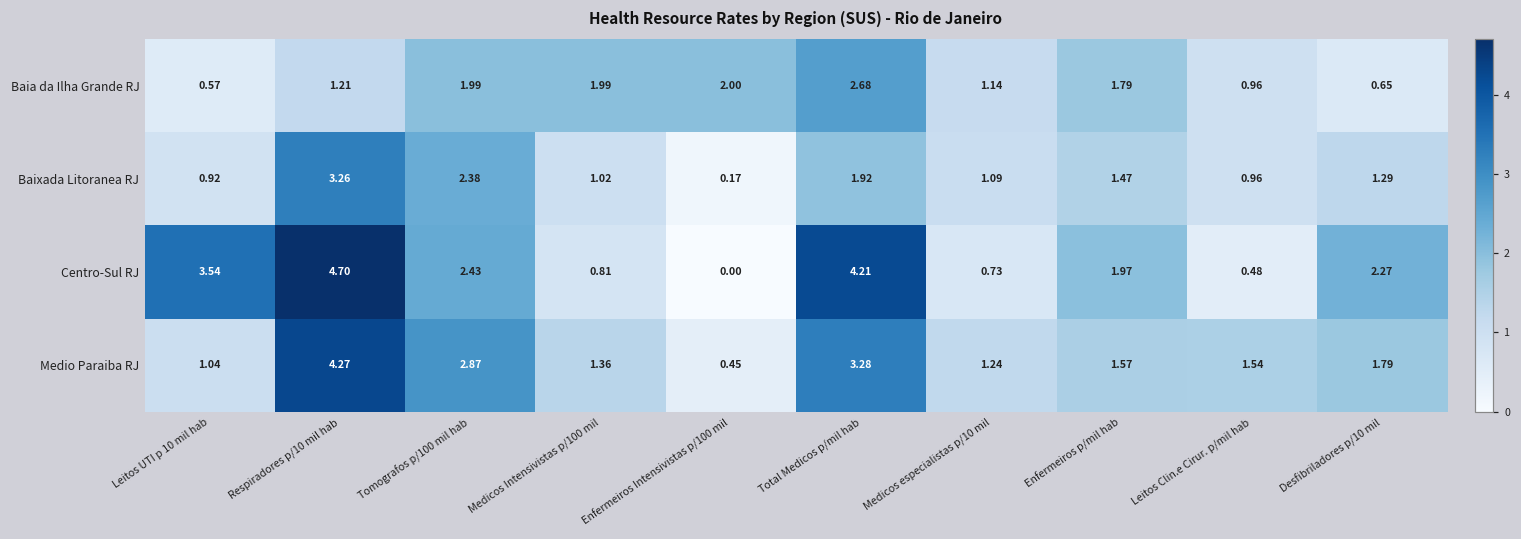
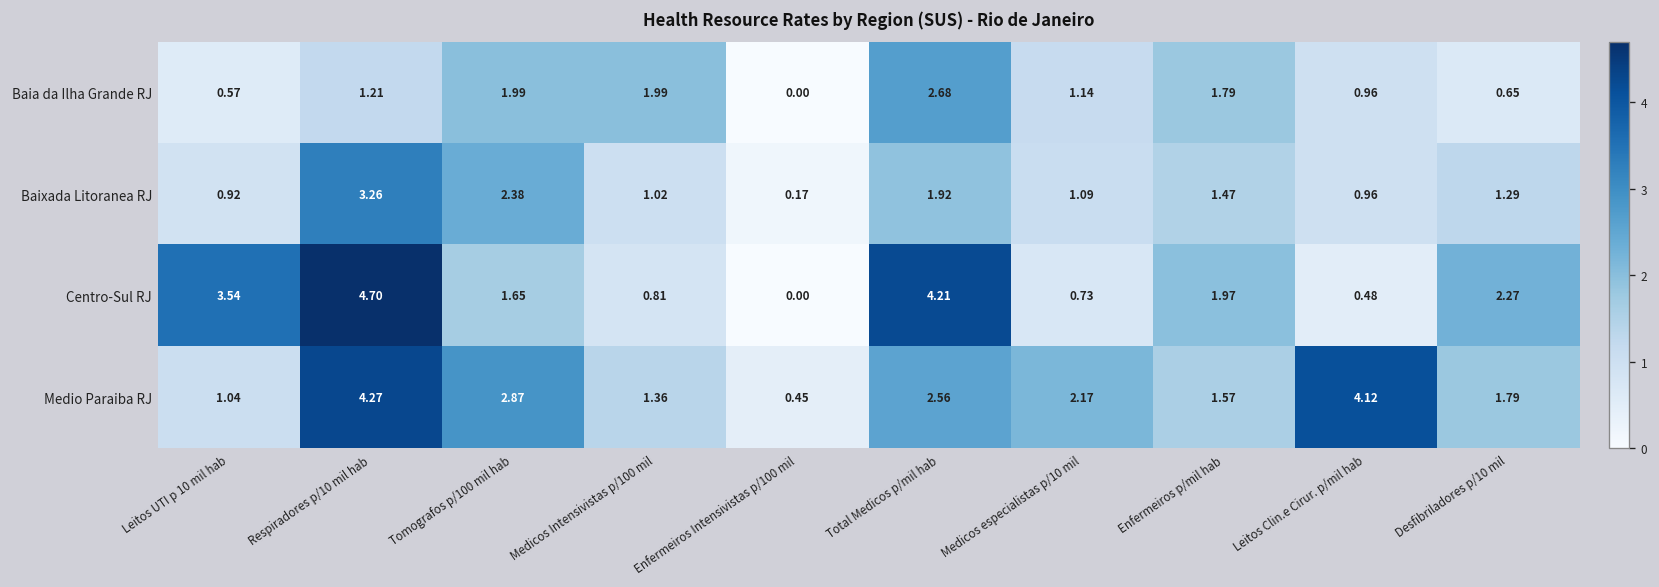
  {
    "Baia da Ilha Grande RJ": {
      "Leitos UTI p 10 mil hab": 0.57,
      "Respiradores p/10 mil hab": 1.21,
      "Tomografos p/100 mil hab": 1.99,
      "Medicos Intensivistas p/100 mil": 1.99,
-     "Enfermeiros Intensivistas p/100 mil": 2.00,
+     "Enfermeiros Intensivistas p/100 mil": 0.00,
      "Total Medicos p/mil hab": 2.68,
      "Medicos especialistas p/10 mil": 1.14,
      "Enfermeiros p/mil hab": 1.79,
      "Leitos Clin.e Cirur. p/mil hab": 0.96,
      "Desfibriladores p/10 mil": 0.65
    },
    "Baixada Litoranea RJ": {
      "Leitos UTI p 10 mil hab": 0.92,
      "Respiradores p/10 mil hab": 3.26,
      "Tomografos p/100 mil hab": 2.38,
      "Medicos Intensivistas p/100 mil": 1.02,
      "Enfermeiros Intensivistas p/100 mil": 0.17,
      "Total Medicos p/mil hab": 1.92,
      "Medicos especialistas p/10 mil": 1.09,
      "Enfermeiros p/mil hab": 1.47,
      "Leitos Clin.e Cirur. p/mil hab": 0.96,
      "Desfibriladores p/10 mil": 1.29
    },
    "Centro-Sul RJ": {
      "Leitos UTI p 10 mil hab": 3.54,
      "Respiradores p/10 mil hab": 4.70,
-     "Tomografos p/100 mil hab": 2.43,
+     "Tomografos p/100 mil hab": 1.65,
      "Medicos Intensivistas p/100 mil": 0.81,
      "Enfermeiros Intensivistas p/100 mil": 0.00,
      "Total Medicos p/mil hab": 4.21,
      "Medicos especialistas p/10 mil": 0.73,
      "Enfermeiros p/mil hab": 1.97,
      "Leitos Clin.e Cirur. p/mil hab": 0.48,
      "Desfibriladores p/10 mil": 2.27
    },
    "Medio Paraiba RJ": {
      "Leitos UTI p 10 mil hab": 1.04,
      "Respiradores p/10 mil hab": 4.27,
      "Tomografos p/100 mil hab": 2.87,
      "Medicos Intensivistas p/100 mil": 1.36,
      "Enfermeiros Intensivistas p/100 mil": 0.45,
-     "Total Medicos p/mil hab": 3.28,
-     "Medicos especialistas p/10 mil": 1.24,
+     "Total Medicos p/mil hab": 2.56,
+     "Medicos especialistas p/10 mil": 2.17,
      "Enfermeiros p/mil hab": 1.57,
-     "Leitos Clin.e Cirur. p/mil hab": 1.54,
+     "Leitos Clin.e Cirur. p/mil hab": 4.12,
      "Desfibriladores p/10 mil": 1.79
    }
  }
